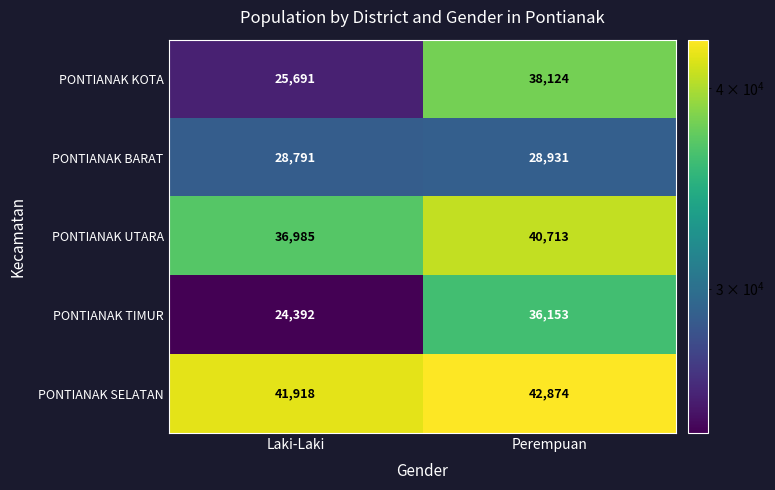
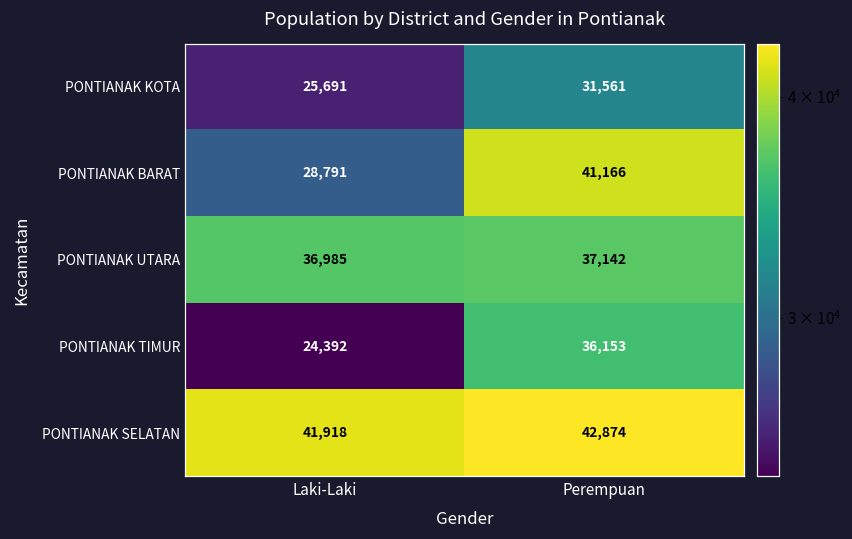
  {
    "PONTIANAK KOTA": {
      "Laki-Laki": "25,691",
-     "Perempuan": "38,124"
+     "Perempuan": "31,561"
    },
    "PONTIANAK BARAT": {
      "Laki-Laki": "28,791",
-     "Perempuan": "28,931"
+     "Perempuan": "41,166"
    },
    "PONTIANAK UTARA": {
      "Laki-Laki": "36,985",
-     "Perempuan": "40,713"
+     "Perempuan": "37,142"
    },
    "PONTIANAK TIMUR": {
      "Laki-Laki": "24,392",
      "Perempuan": "36,153"
    },
    "PONTIANAK SELATAN": {
      "Laki-Laki": "41,918",
      "Perempuan": "42,874"
    }
  }
